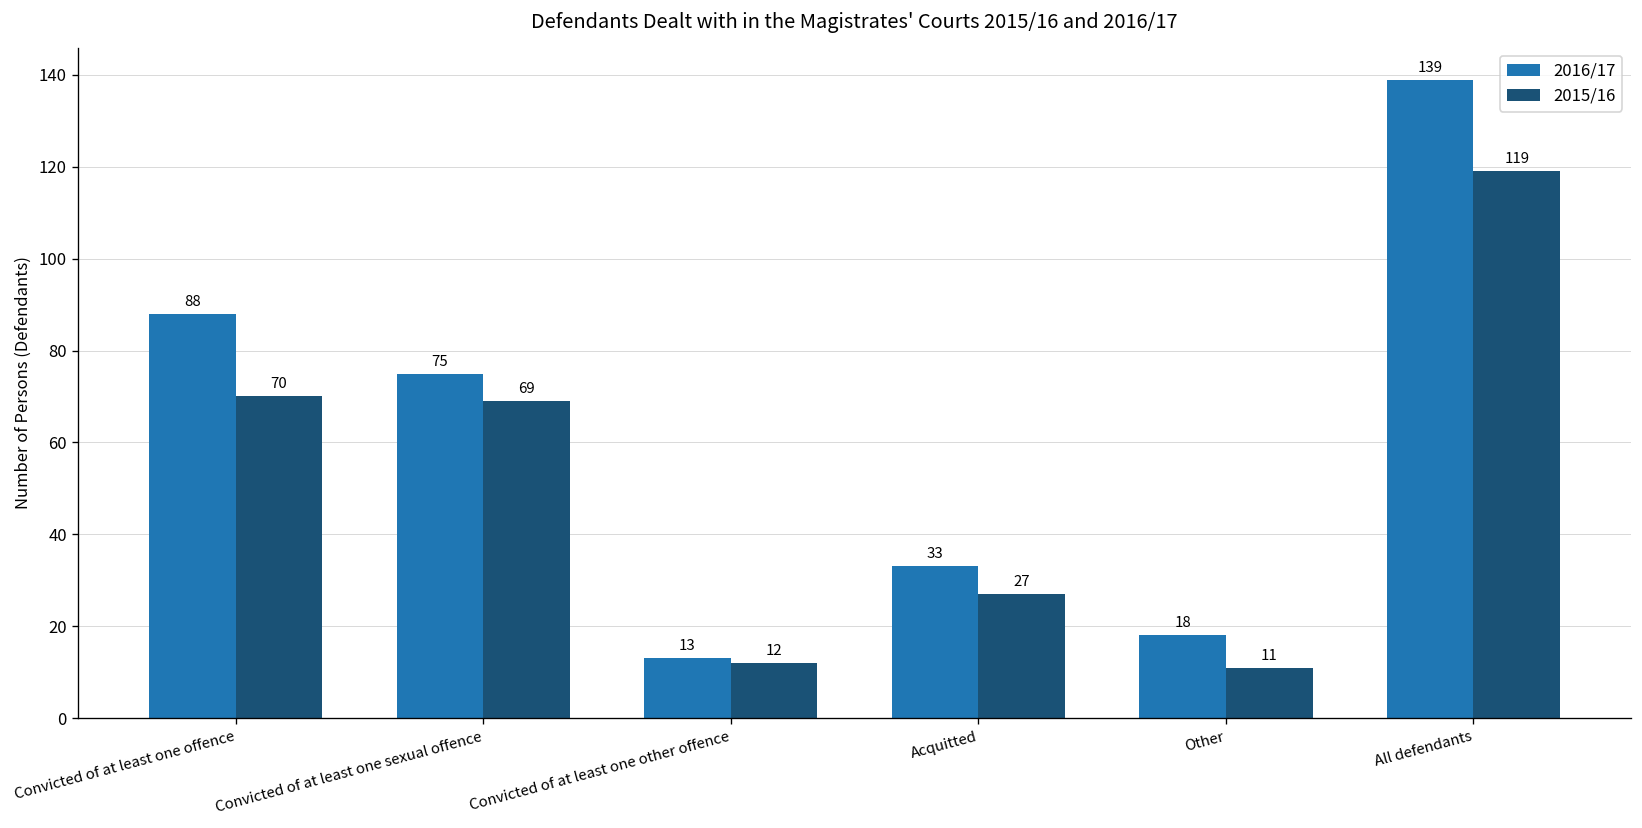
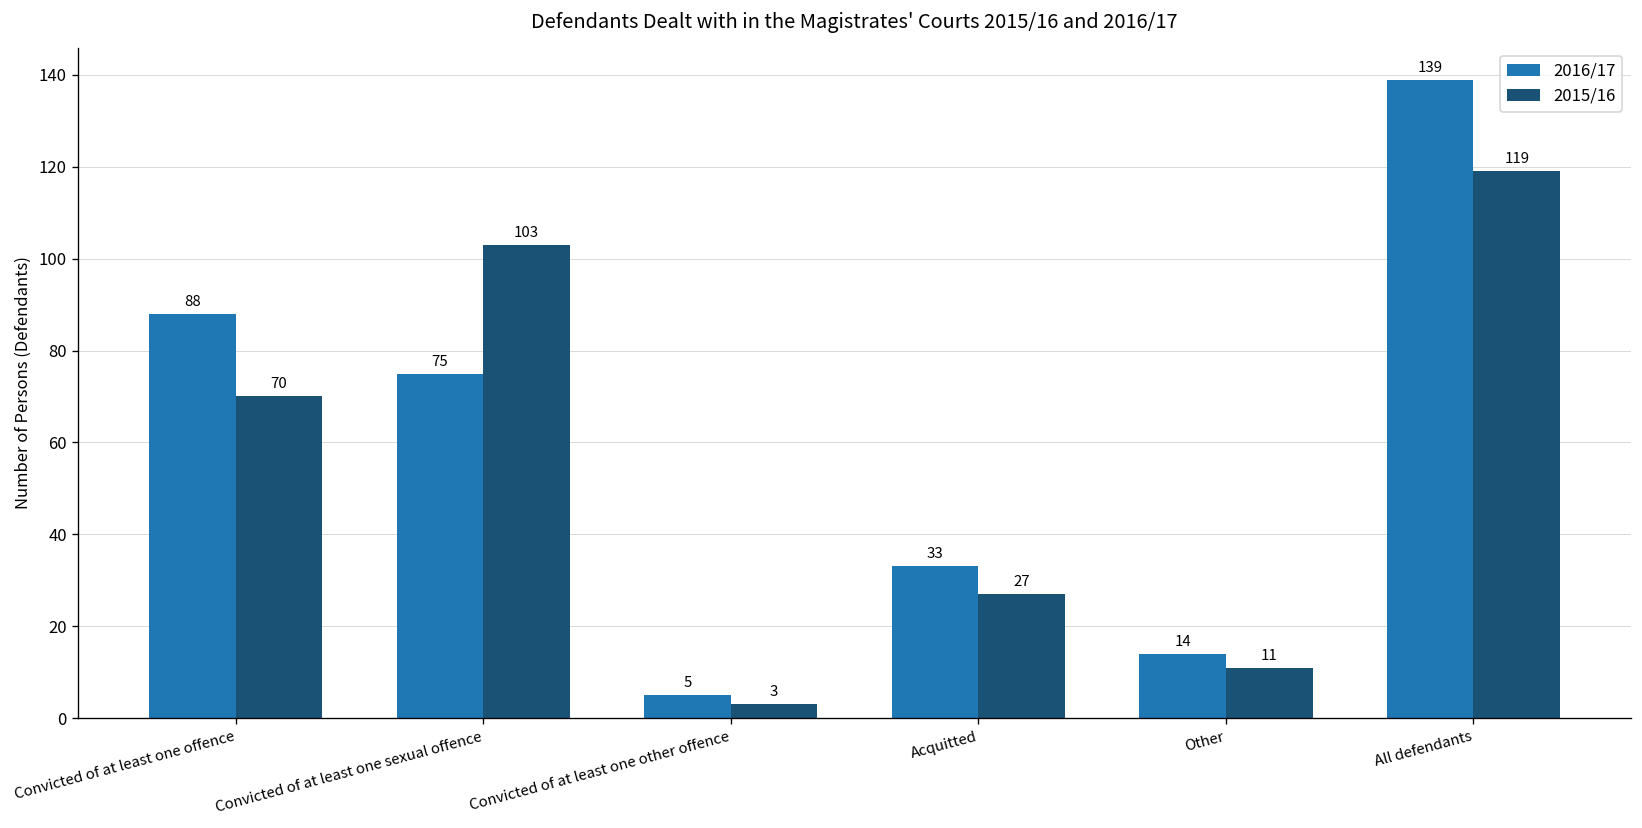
  {
    "2016/17": {
      "Convicted of at least one offence": 88,
      "Convicted of at least one sexual offence": 75,
-     "Convicted of at least one other offence": 13,
+     "Convicted of at least one other offence": 5,
      "Acquitted": 33,
-     "Other": 18,
+     "Other": 14,
      "All defendants": 139
    },
    "2015/16": {
      "Convicted of at least one offence": 70,
-     "Convicted of at least one sexual offence": 69,
-     "Convicted of at least one other offence": 12,
+     "Convicted of at least one sexual offence": 103,
+     "Convicted of at least one other offence": 3,
      "Acquitted": 27,
      "Other": 11,
      "All defendants": 119
    }
  }
